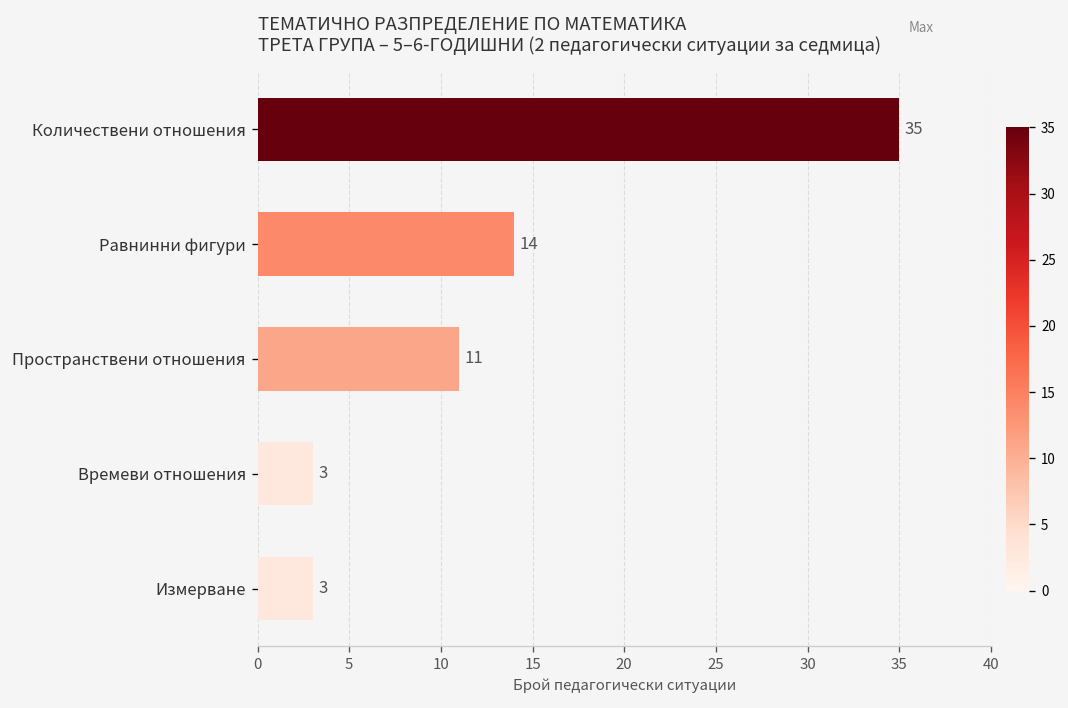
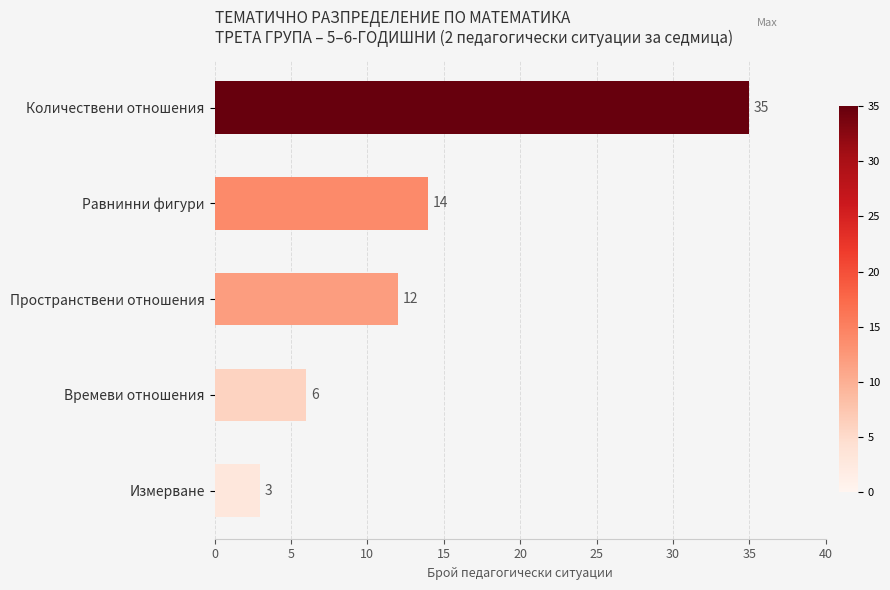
  {
    "Количествени отношения": 35,
    "Равнинни фигури": 14,
-   "Пространствени отношения": 11,
-   "Времеви отношения": 3,
+   "Пространствени отношения": 12,
+   "Времеви отношения": 6,
    "Измерване": 3
  }
